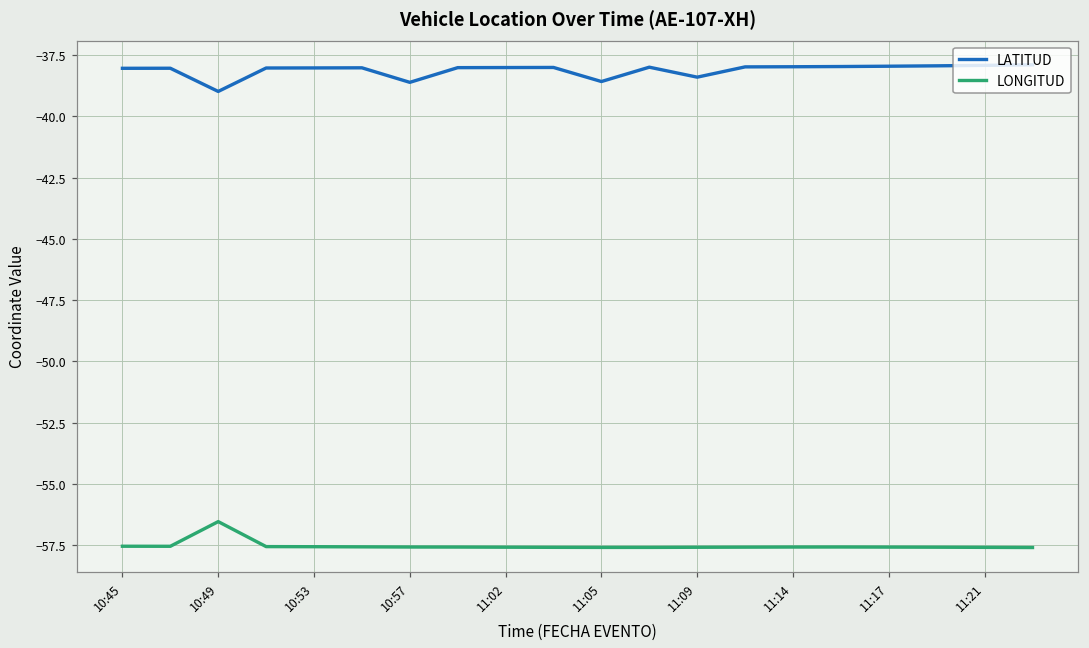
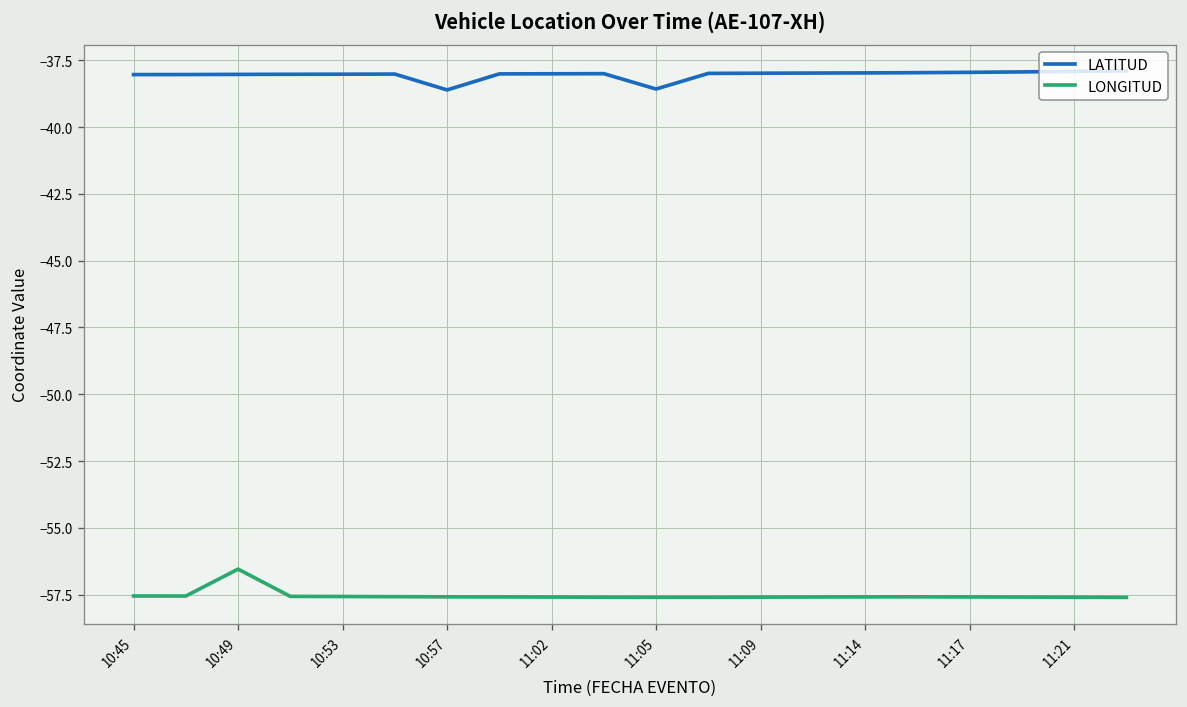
  {
    "LATITUD": {
      "10:45": -38.0,
-     "10:49": -39.0,
+     "10:49": -38.0,
      "10:53": -38.0,
      "10:57": -38.6,
      "11:02": -38.0,
      "11:05": -38.6,
-     "11:09": -38.4,
+     "11:09": -38.0,
      "11:14": -38.0,
      "11:17": -38.0
    },
    "LONGITUD": {
      "10:45": -57.5,
      "10:49": -56.5,
      "10:53": -57.6,
      "10:57": -57.6,
      "11:02": -57.6,
      "11:05": -57.6,
      "11:09": -57.6,
      "11:14": -57.6,
      "11:17": -57.6,
      "11:21": -57.6
    }
  }
